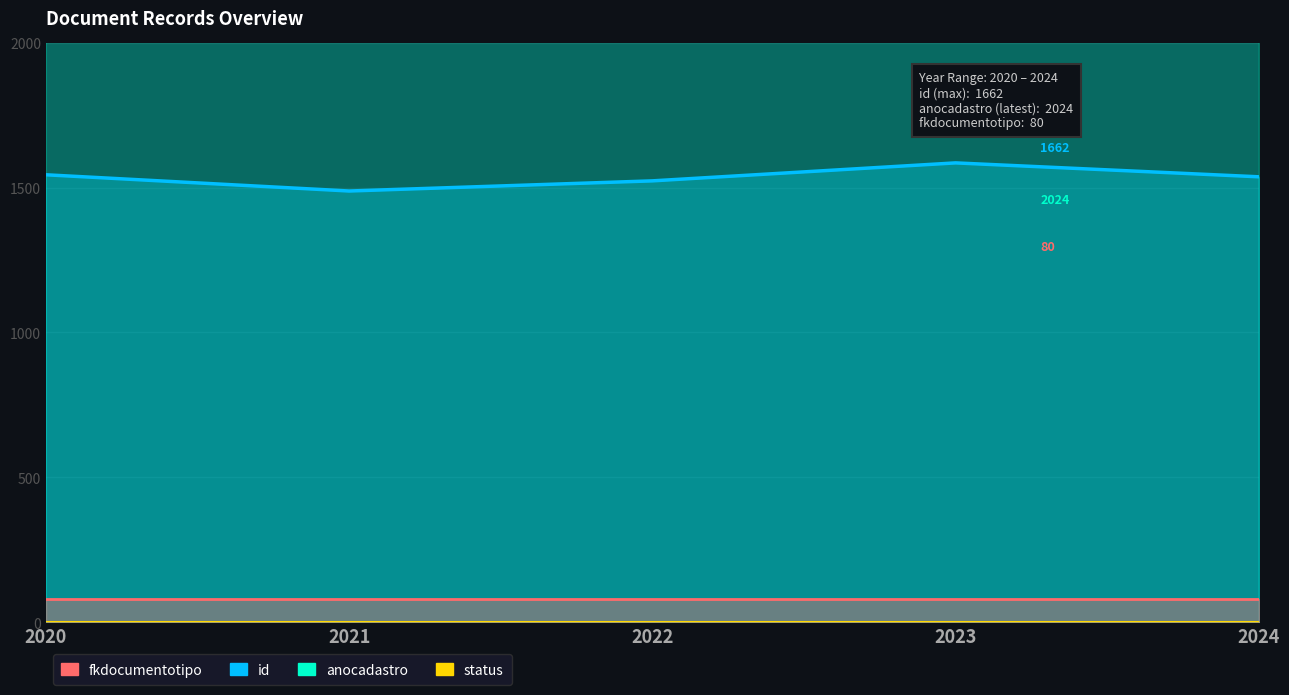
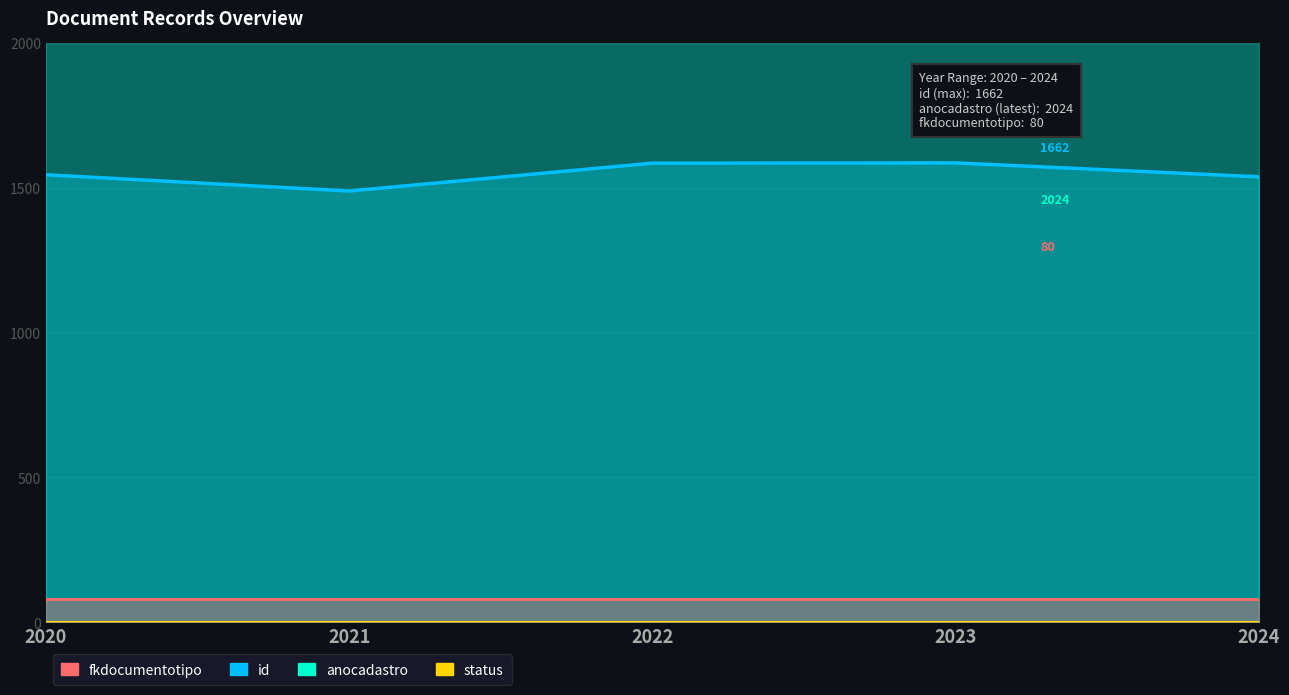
  {
    "id": {
      "2020": 1540,
      "2021": 1490,
-     "2022": 1520,
+     "2022": 1580,
      "2023": 1590,
      "2024": 1540
    },
    "fkdocumentotipo": {
      "2020": 80,
      "2021": 80,
      "2022": 80,
      "2023": 80,
      "2024": 80
    },
    "status": {
      "2020": 0,
      "2021": 0,
      "2022": 0,
      "2023": 0,
      "2024": 0
    }
  }
